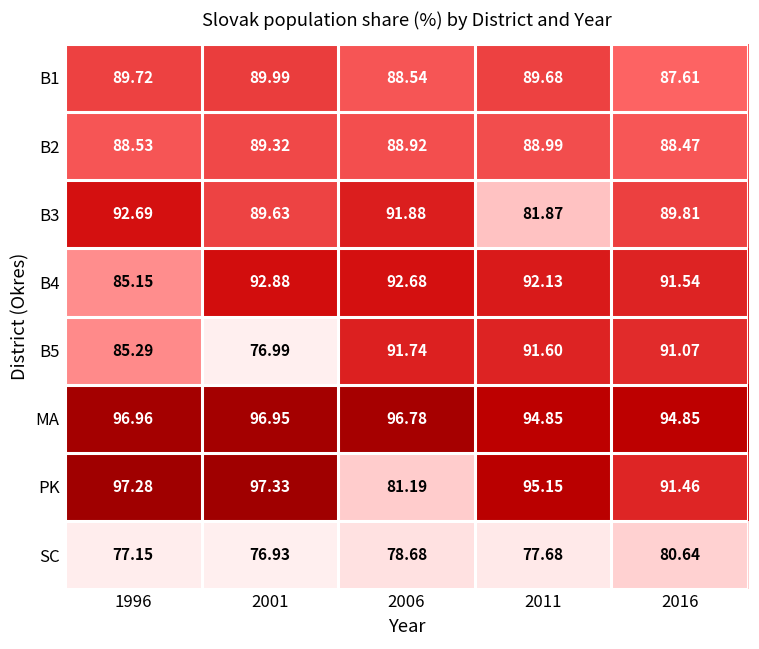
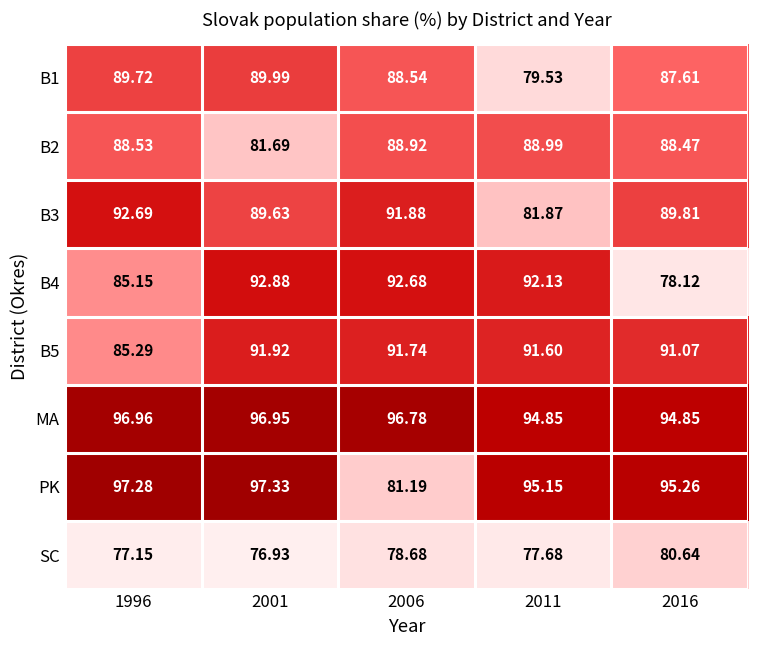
  {
    "B1": {
      "1996": 89.72,
      "2001": 89.99,
      "2006": 88.54,
-     "2011": 89.68,
+     "2011": 79.53,
      "2016": 87.61
    },
    "B2": {
      "1996": 88.53,
-     "2001": 89.32,
+     "2001": 81.69,
      "2006": 88.92,
      "2011": 88.99,
      "2016": 88.47
    },
    "B3": {
      "1996": 92.69,
      "2001": 89.63,
      "2006": 91.88,
      "2011": 81.87,
      "2016": 89.81
    },
    "B4": {
      "1996": 85.15,
      "2001": 92.88,
      "2006": 92.68,
      "2011": 92.13,
-     "2016": 91.54
+     "2016": 78.12
    },
    "B5": {
      "1996": 85.29,
-     "2001": 76.99,
+     "2001": 91.92,
      "2006": 91.74,
      "2011": 91.60,
      "2016": 91.07
    },
    "MA": {
      "1996": 96.96,
      "2001": 96.95,
      "2006": 96.78,
      "2011": 94.85,
      "2016": 94.85
    },
    "PK": {
      "1996": 97.28,
      "2001": 97.33,
      "2006": 81.19,
      "2011": 95.15,
-     "2016": 91.46
+     "2016": 95.26
    },
    "SC": {
      "1996": 77.15,
      "2001": 76.93,
      "2006": 78.68,
      "2011": 77.68,
      "2016": 80.64
    }
  }
